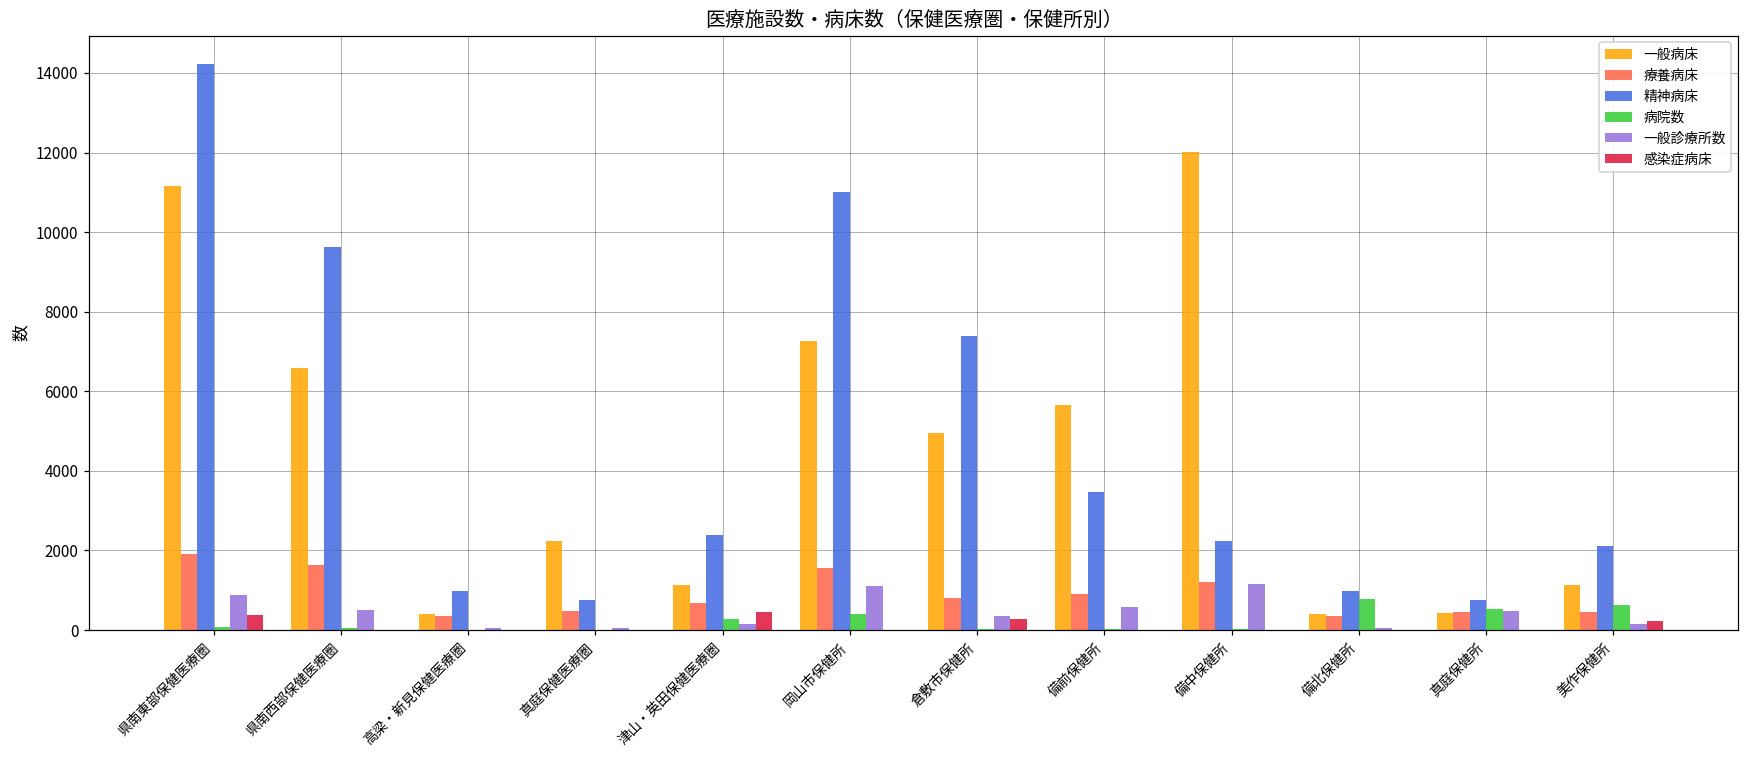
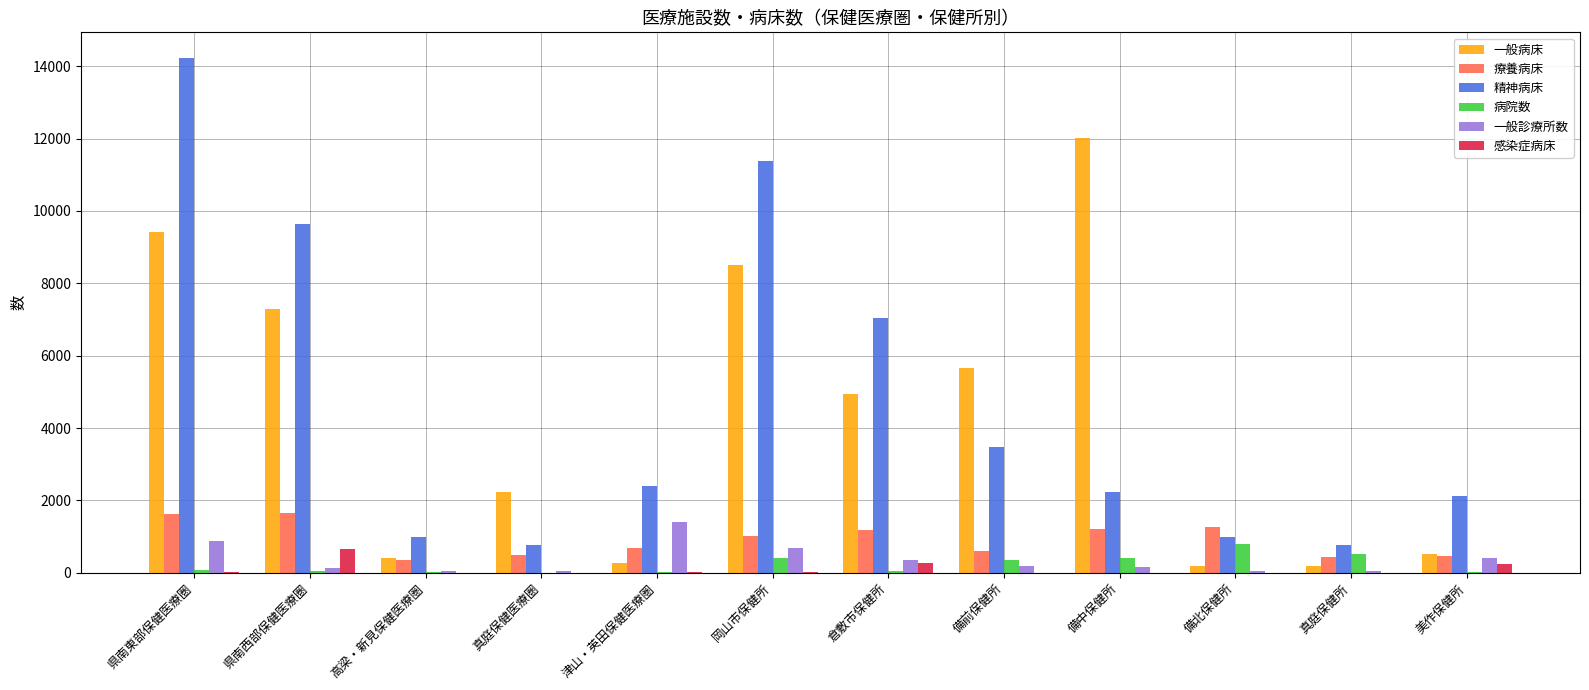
  {
    "一般病床": {
-     "県南東部保健医療圏": 11200,
-     "県南西部保健医療圏": 6600,
+     "県南東部保健医療圏": 9400,
+     "県南西部保健医療圏": 7300,
      "高梁・新見保健医療圏": 400,
      "真庭保健医療圏": 2200,
-     "津山・英田保健医療圏": 1100,
-     "岡山市保健所": 7300,
+     "津山・英田保健医療圏": 300,
+     "岡山市保健所": 8500,
      "倉敷市保健所": 5000,
      "備前保健所": 5600,
      "備中保健所": 12000,
-     "備北保健所": 400,
-     "真庭保健所": 400,
-     "美作保健所": 1100
+     "備北保健所": 200,
+     "真庭保健所": 200,
+     "美作保健所": 500
    },
    "療養病床": {
-     "県南東部保健医療圏": 1900,
+     "県南東部保健医療圏": 1600,
      "県南西部保健医療圏": 1600,
      "高梁・新見保健医療圏": 300,
      "真庭保健医療圏": 500,
      "津山・英田保健医療圏": 700,
-     "岡山市保健所": 1600,
-     "倉敷市保健所": 800,
-     "備前保健所": 900,
+     "岡山市保健所": 1000,
+     "倉敷市保健所": 1200,
+     "備前保健所": 600,
      "備中保健所": 1200,
-     "備北保健所": 300,
+     "備北保健所": 1300,
      "真庭保健所": 400,
      "美作保健所": 500
    },
    "精神病床": {
      "県南東部保健医療圏": 14200,
      "県南西部保健医療圏": 9600,
      "高梁・新見保健医療圏": 1000,
      "真庭保健医療圏": 800,
      "津山・英田保健医療圏": 2400,
-     "岡山市保健所": 11000,
-     "倉敷市保健所": 7400,
+     "岡山市保健所": 11400,
+     "倉敷市保健所": 7000,
      "備前保健所": 3500,
      "備中保健所": 2200,
      "備北保健所": 1000,
      "真庭保健所": 800,
      "美作保健所": 2100
    },
    "病院数": {
      "県南東部保健医療圏": 100,
-     "津山・英田保健医療圏": 300,
+     "津山・英田保健医療圏": 0,
      "岡山市保健所": 400,
-     "備前保健所": 0,
-     "備中保健所": 0,
+     "備前保健所": 400,
+     "備中保健所": 400,
      "備北保健所": 800,
      "真庭保健所": 500,
-     "美作保健所": 600
+     "美作保健所": 0
    },
    "一般診療所数": {
      "県南東部保健医療圏": 900,
-     "県南西部保健医療圏": 500,
-     "津山・英田保健医療圏": 200,
-     "岡山市保健所": 1100,
+     "県南西部保健医療圏": 100,
+     "津山・英田保健医療圏": 1400,
+     "岡山市保健所": 700,
      "倉敷市保健所": 300,
-     "備前保健所": 600,
-     "備中保健所": 1200,
-     "真庭保健所": 500,
-     "美作保健所": 200
+     "備前保健所": 200,
+     "備中保健所": 200,
+     "真庭保健所": 0,
+     "美作保健所": 400
    },
    "感染症病床": {
-     "県南東部保健医療圏": 400,
-     "県南西部保健医療圏": 0,
+     "県南東部保健医療圏": 0,
+     "県南西部保健医療圏": 700,
      "高梁・新見保健医療圏": 0,
      "真庭保健医療圏": 0,
-     "津山・英田保健医療圏": 400,
+     "津山・英田保健医療圏": 0,
      "倉敷市保健所": 300,
      "備前保健所": 0,
      "備中保健所": 0,
      "備北保健所": 0,
      "真庭保健所": 0,
      "美作保健所": 200
    }
  }
